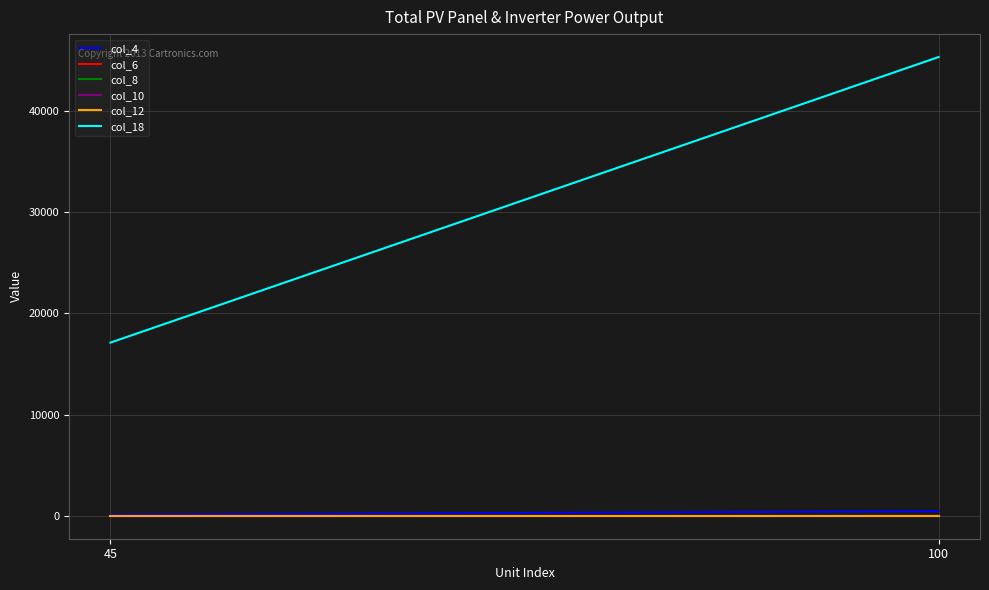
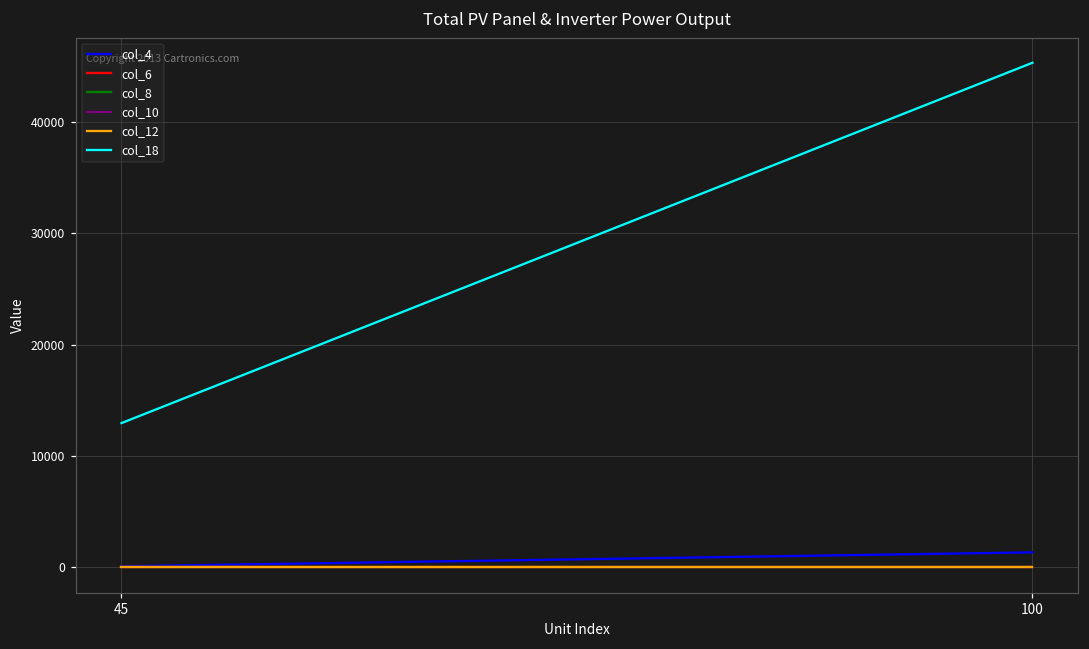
  {
    "col_4": {
-     "100": 500
+     "100": 1300
    },
    "col_12": {
      "100": 0
    },
    "col_18": {
-     "45": 17100,
+     "45": 13000,
      "100": 45300
    }
  }
